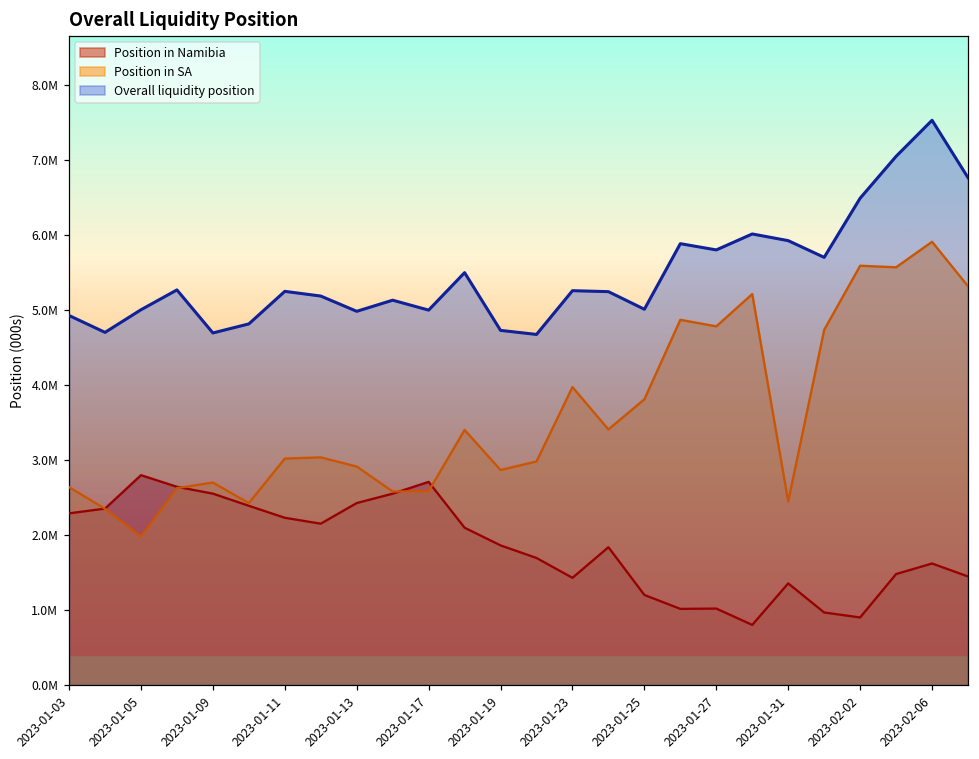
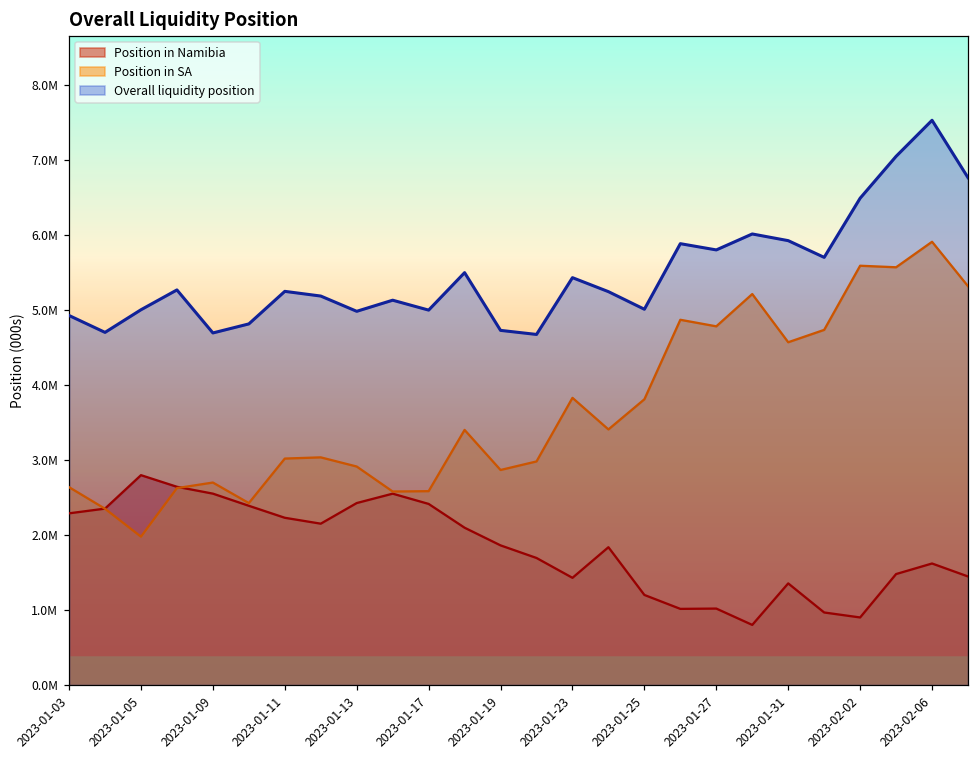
  {
    "Position in Namibia": {
      "2023-01-03": 2300000,
      "2023-01-05": 2800000,
      "2023-01-09": 2600000,
      "2023-01-11": 2200000,
      "2023-01-13": 2400000,
-     "2023-01-17": 2700000,
+     "2023-01-17": 2400000,
      "2023-01-19": 1900000,
      "2023-01-23": 1400000,
      "2023-01-25": 1200000,
      "2023-01-27": 1000000,
      "2023-01-31": 1400000,
      "2023-02-02": 900000,
      "2023-02-06": 1600000
    },
    "Position in SA": {
      "2023-01-03": 2600000,
      "2023-01-05": 2000000,
      "2023-01-09": 2700000,
      "2023-01-11": 3000000,
      "2023-01-13": 2900000,
      "2023-01-17": 2600000,
      "2023-01-19": 2900000,
-     "2023-01-23": 4000000,
+     "2023-01-23": 3800000,
      "2023-01-25": 3800000,
      "2023-01-27": 4800000,
-     "2023-01-31": 2400000,
+     "2023-01-31": 4600000,
      "2023-02-02": 5600000,
      "2023-02-06": 5900000
    },
    "Overall liquidity position": {
      "2023-01-03": 4900000,
      "2023-01-05": 5000000,
      "2023-01-09": 4700000,
      "2023-01-11": 5200000,
      "2023-01-13": 5000000,
      "2023-01-17": 5000000,
      "2023-01-19": 4700000,
-     "2023-01-23": 5300000,
+     "2023-01-23": 5400000,
      "2023-01-25": 5000000,
      "2023-01-27": 5800000,
      "2023-01-31": 5900000,
      "2023-02-02": 6500000,
      "2023-02-06": 7500000
    }
  }
